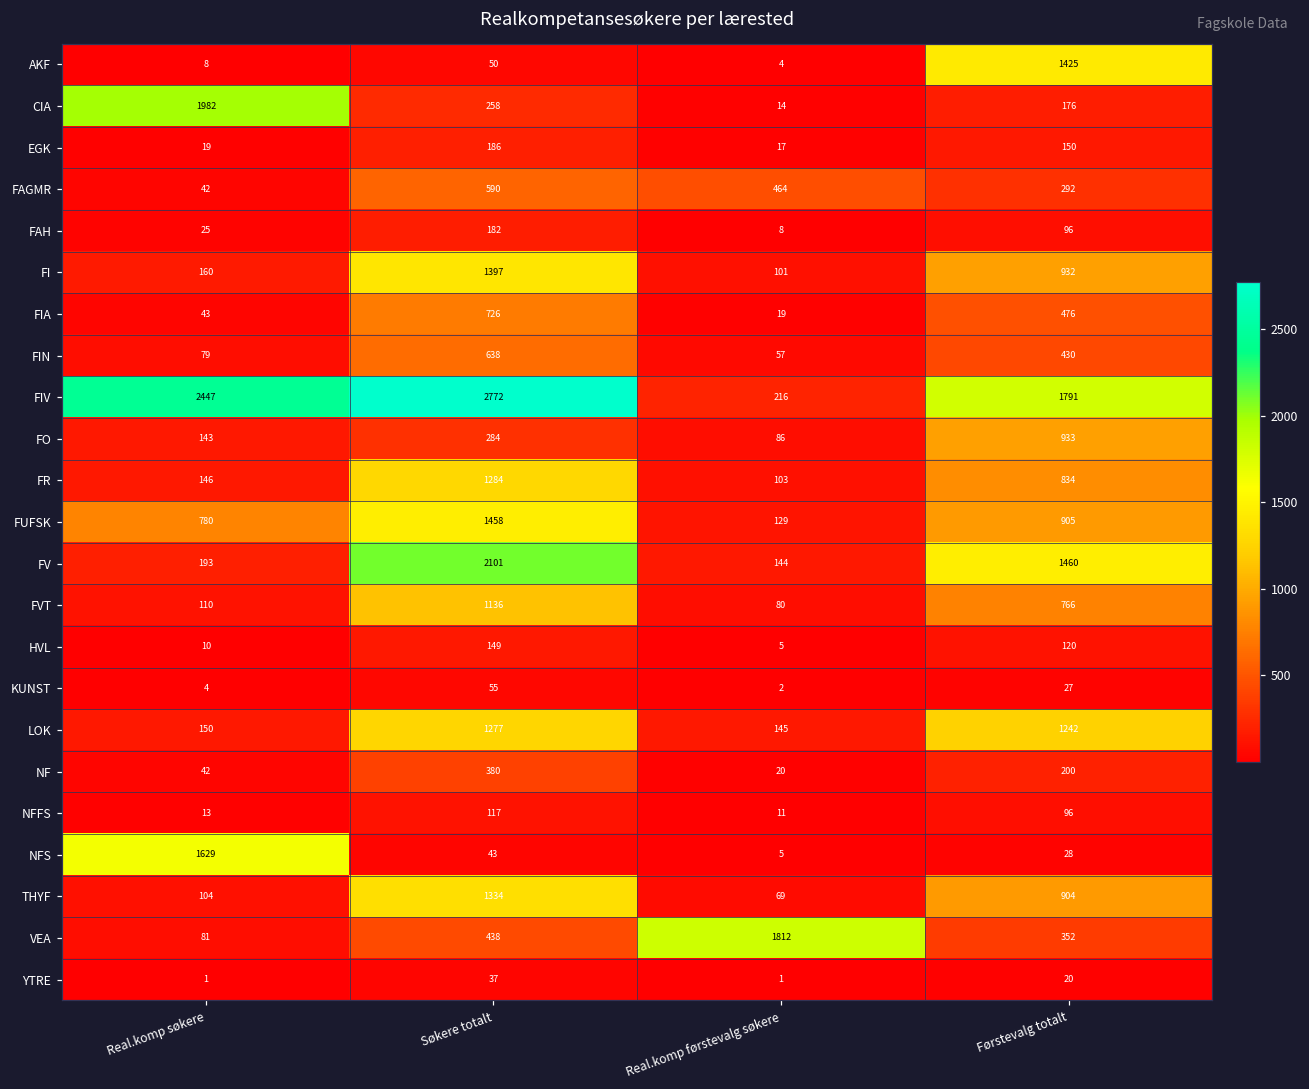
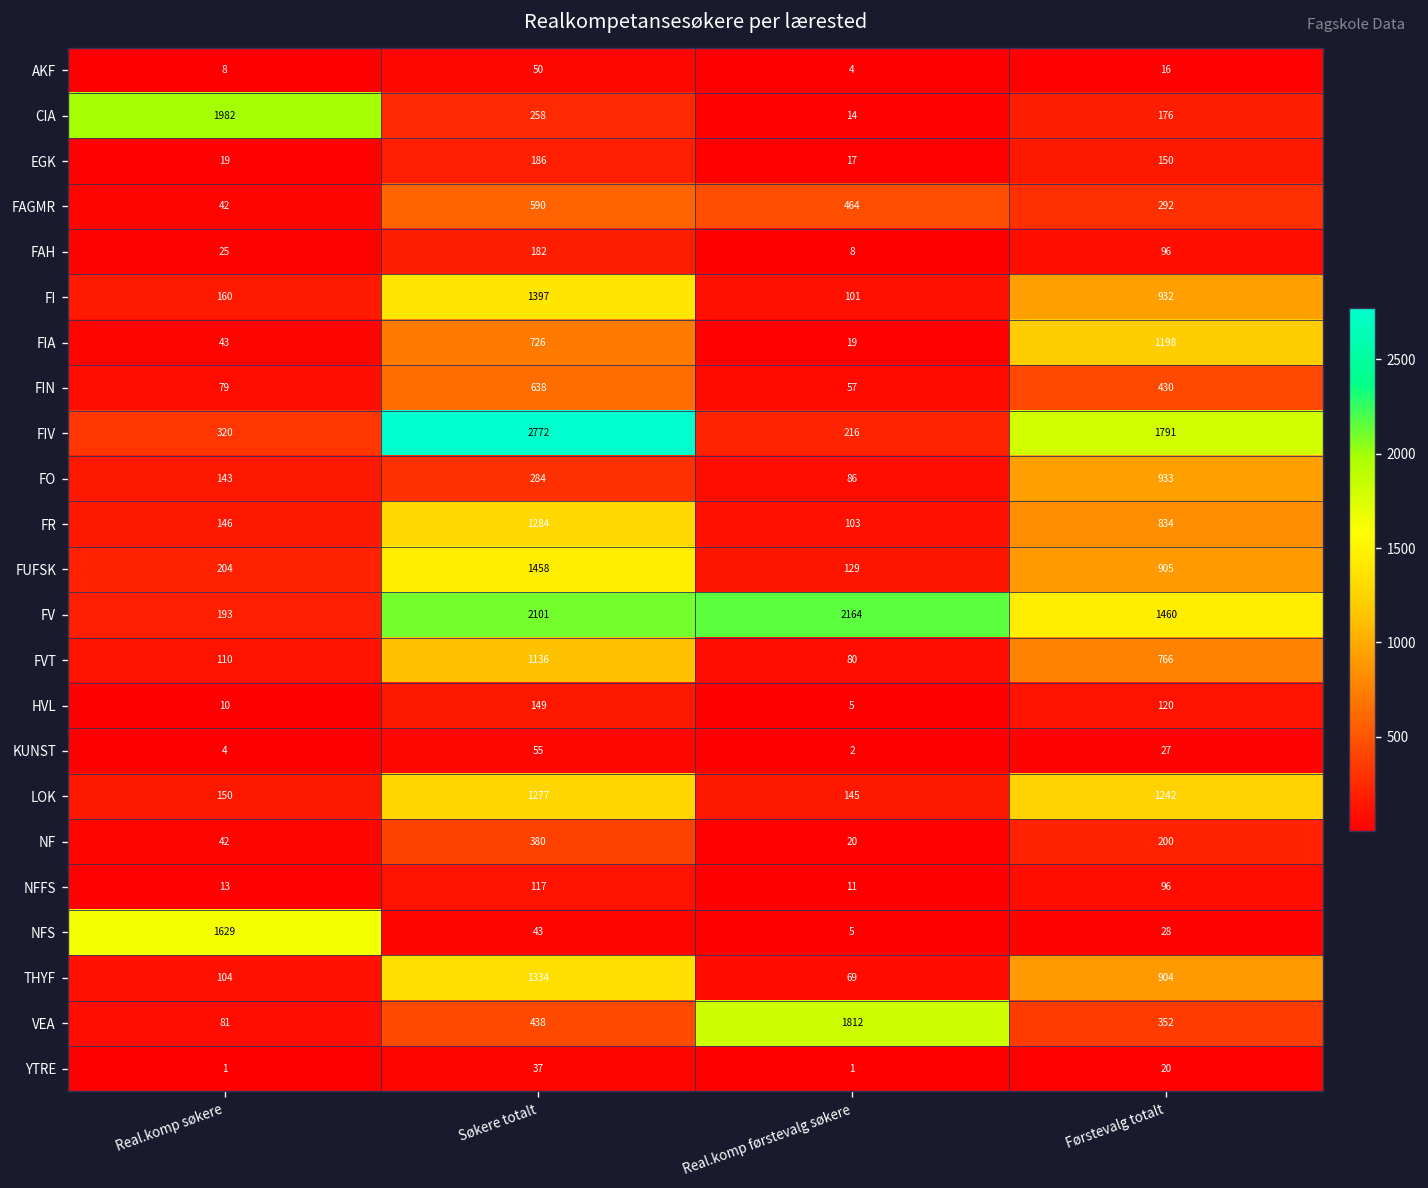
  {
    "AKF": {
      "Real.komp søkere": 8,
      "Søkere totalt": 50,
      "Real.komp førstevalg søkere": 4,
-     "Førstevalg totalt": 1425
+     "Førstevalg totalt": 16
    },
    "CIA": {
      "Real.komp søkere": 1982,
      "Søkere totalt": 258,
      "Real.komp førstevalg søkere": 14,
      "Førstevalg totalt": 176
    },
    "EGK": {
      "Real.komp søkere": 19,
      "Søkere totalt": 186,
      "Real.komp førstevalg søkere": 17,
      "Førstevalg totalt": 150
    },
    "FAGMR": {
      "Real.komp søkere": 42,
      "Søkere totalt": 590,
      "Real.komp førstevalg søkere": 464,
      "Førstevalg totalt": 292
    },
    "FAH": {
      "Real.komp søkere": 25,
      "Søkere totalt": 182,
      "Real.komp førstevalg søkere": 8,
      "Førstevalg totalt": 96
    },
    "FI": {
      "Real.komp søkere": 160,
      "Søkere totalt": 1397,
      "Real.komp førstevalg søkere": 101,
      "Førstevalg totalt": 932
    },
    "FIA": {
      "Real.komp søkere": 43,
      "Søkere totalt": 726,
      "Real.komp førstevalg søkere": 19,
-     "Førstevalg totalt": 476
+     "Førstevalg totalt": 1198
    },
    "FIN": {
      "Real.komp søkere": 79,
      "Søkere totalt": 638,
      "Real.komp førstevalg søkere": 57,
      "Førstevalg totalt": 430
    },
    "FIV": {
-     "Real.komp søkere": 2447,
+     "Real.komp søkere": 320,
      "Søkere totalt": 2772,
      "Real.komp førstevalg søkere": 216,
      "Førstevalg totalt": 1791
    },
    "FO": {
      "Real.komp søkere": 143,
      "Søkere totalt": 284,
      "Real.komp førstevalg søkere": 86,
      "Førstevalg totalt": 933
    },
    "FR": {
      "Real.komp søkere": 146,
      "Søkere totalt": 1284,
      "Real.komp førstevalg søkere": 103,
      "Førstevalg totalt": 834
    },
    "FUFSK": {
-     "Real.komp søkere": 780,
+     "Real.komp søkere": 204,
      "Søkere totalt": 1458,
      "Real.komp førstevalg søkere": 129,
      "Førstevalg totalt": 905
    },
    "FV": {
      "Real.komp søkere": 193,
      "Søkere totalt": 2101,
-     "Real.komp førstevalg søkere": 144,
+     "Real.komp førstevalg søkere": 2164,
      "Førstevalg totalt": 1460
    },
    "FVT": {
      "Real.komp søkere": 110,
      "Søkere totalt": 1136,
      "Real.komp førstevalg søkere": 80,
      "Førstevalg totalt": 766
    },
    "HVL": {
      "Real.komp søkere": 10,
      "Søkere totalt": 149,
      "Real.komp førstevalg søkere": 5,
      "Førstevalg totalt": 120
    },
    "KUNST": {
      "Real.komp søkere": 4,
      "Søkere totalt": 55,
      "Real.komp førstevalg søkere": 2,
      "Førstevalg totalt": 27
    },
    "LOK": {
      "Real.komp søkere": 150,
      "Søkere totalt": 1277,
      "Real.komp førstevalg søkere": 145,
      "Førstevalg totalt": 1242
    },
    "NF": {
      "Real.komp søkere": 42,
      "Søkere totalt": 380,
      "Real.komp førstevalg søkere": 20,
      "Førstevalg totalt": 200
    },
    "NFFS": {
      "Real.komp søkere": 13,
      "Søkere totalt": 117,
      "Real.komp førstevalg søkere": 11,
      "Førstevalg totalt": 96
    },
    "NFS": {
      "Real.komp søkere": 1629,
      "Søkere totalt": 43,
      "Real.komp førstevalg søkere": 5,
      "Førstevalg totalt": 28
    },
    "THYF": {
      "Real.komp søkere": 104,
      "Søkere totalt": 1334,
      "Real.komp førstevalg søkere": 69,
      "Førstevalg totalt": 904
    },
    "VEA": {
      "Real.komp søkere": 81,
      "Søkere totalt": 438,
      "Real.komp førstevalg søkere": 1812,
      "Førstevalg totalt": 352
    },
    "YTRE": {
      "Real.komp søkere": 1,
      "Søkere totalt": 37,
      "Real.komp førstevalg søkere": 1,
      "Førstevalg totalt": 20
    }
  }
